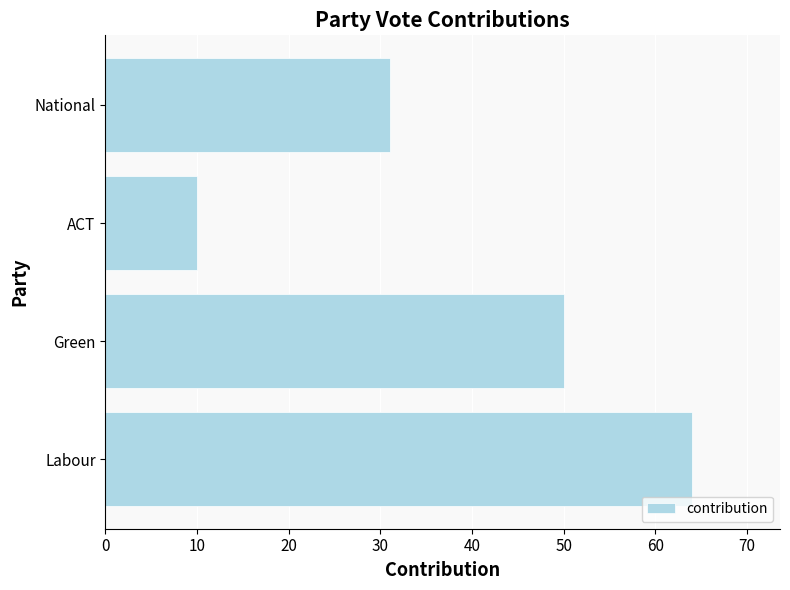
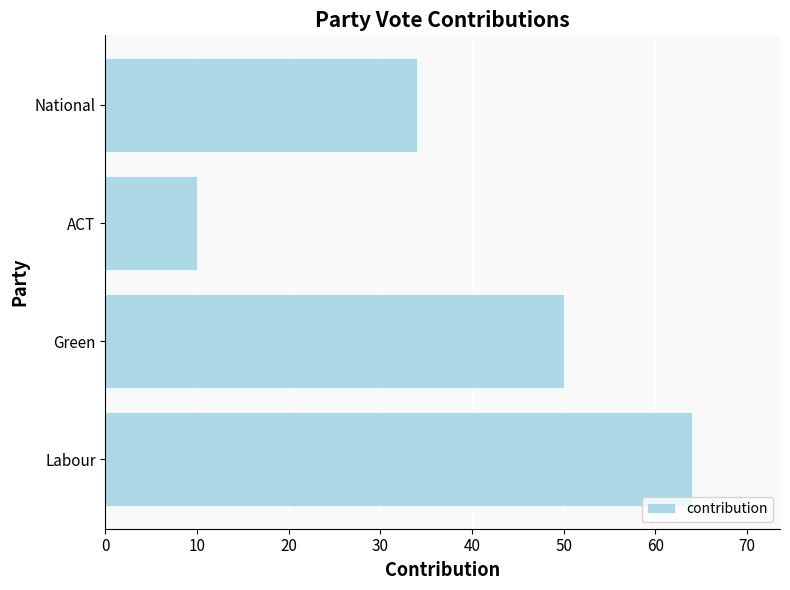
  {
-   "National": 31,
+   "National": 34,
    "ACT": 10,
    "Green": 50,
    "Labour": 64
  }
